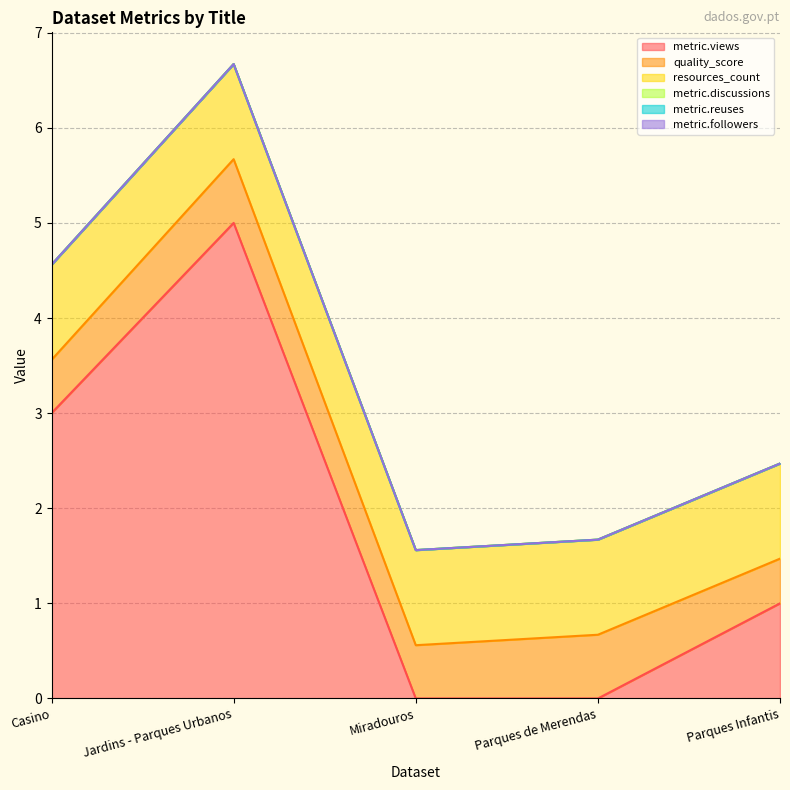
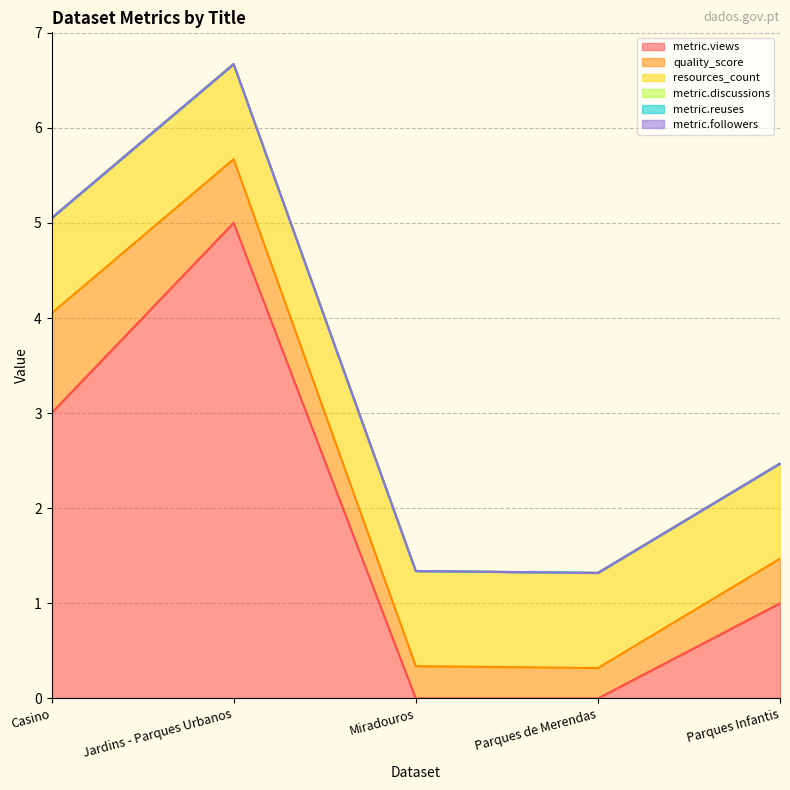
  {
    "metric.views": {
      "Casino": 3.0,
      "Jardins - Parques Urbanos": 5.0,
      "Miradouros": 0.0,
      "Parques de Merendas": 0.0,
      "Parques Infantis": 1.0
    },
    "quality_score": {
-     "Casino": 0.6,
+     "Casino": 1.0,
      "Jardins - Parques Urbanos": 0.7,
-     "Miradouros": 0.6,
-     "Parques de Merendas": 0.7,
+     "Miradouros": 0.3,
+     "Parques de Merendas": 0.3,
      "Parques Infantis": 0.5
    }
  }
